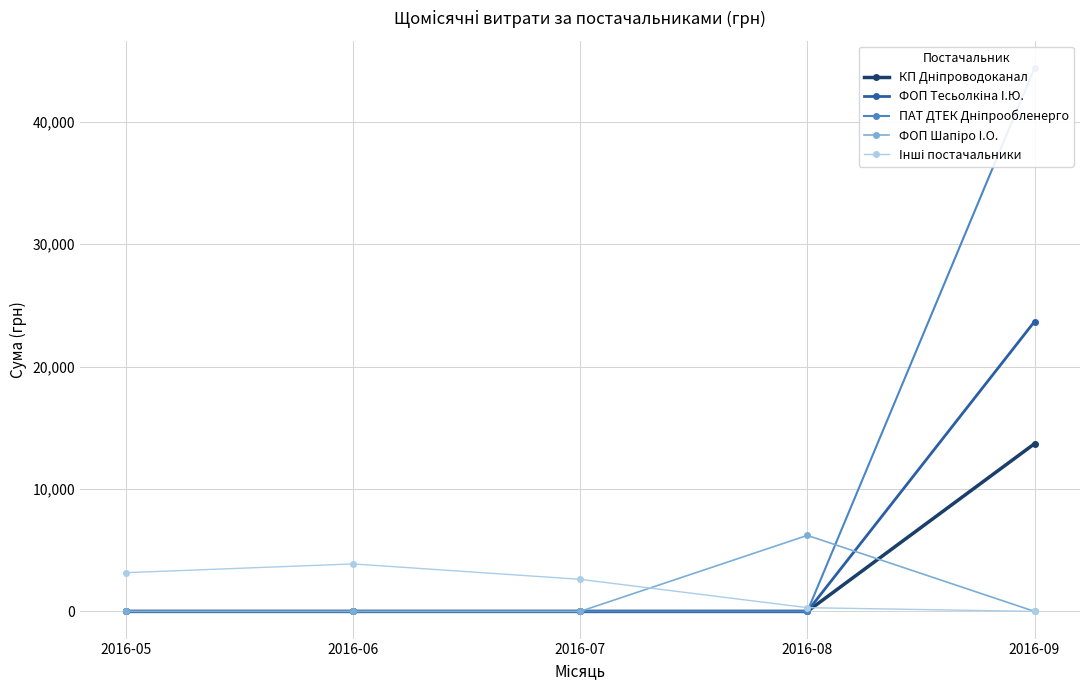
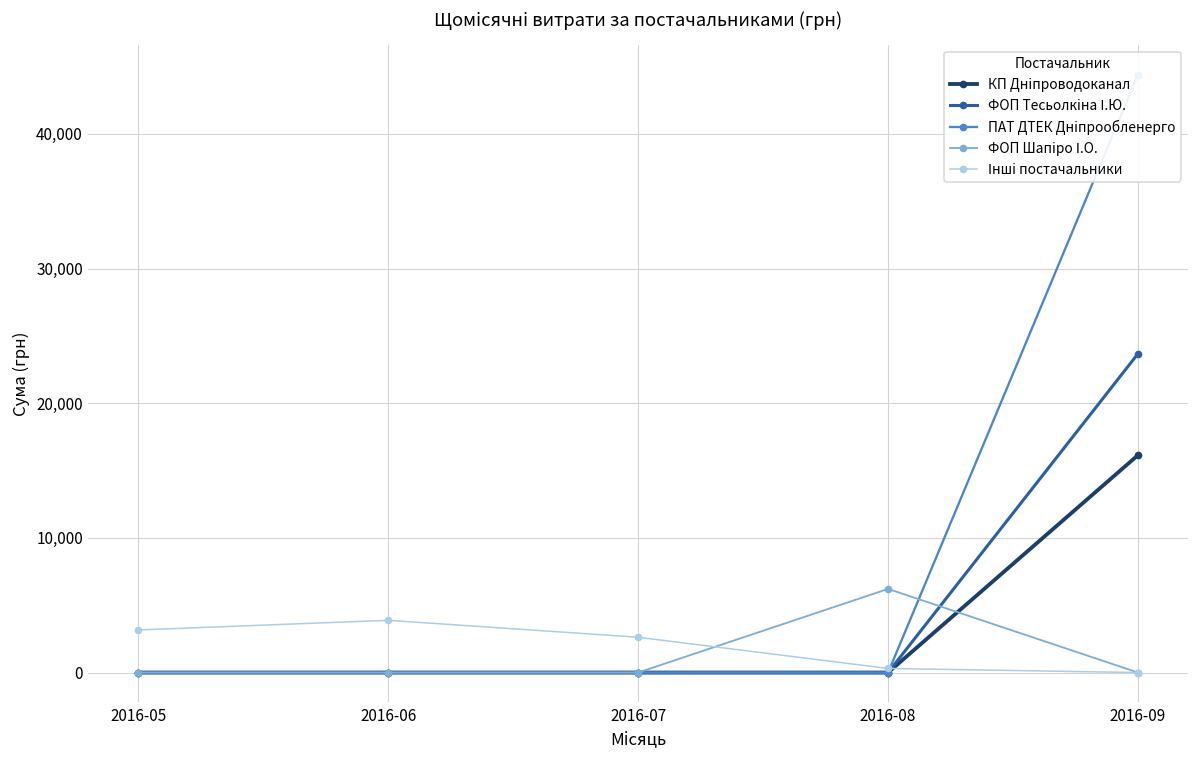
  {
    "КП Дніпроводоканал": {
-     "2016-09": "13,700"
+     "2016-09": "16,100"
    },
    "ФОП Тесьолкіна І.Ю.": {
      "2016-09": "23,700"
    }
  }
